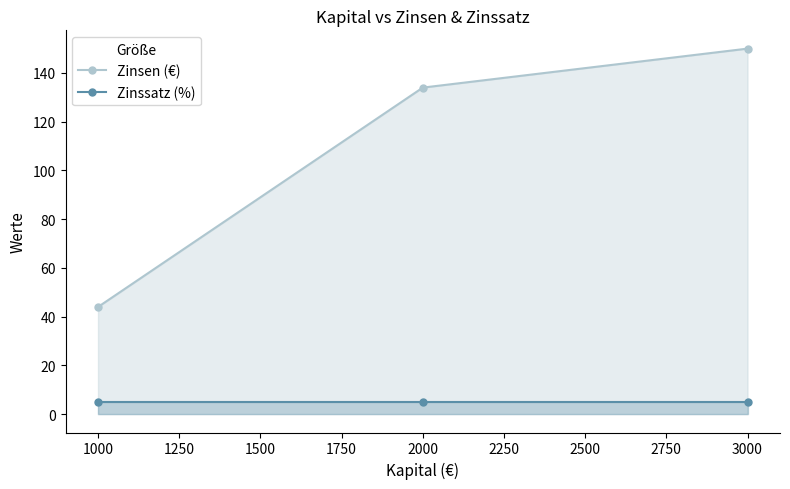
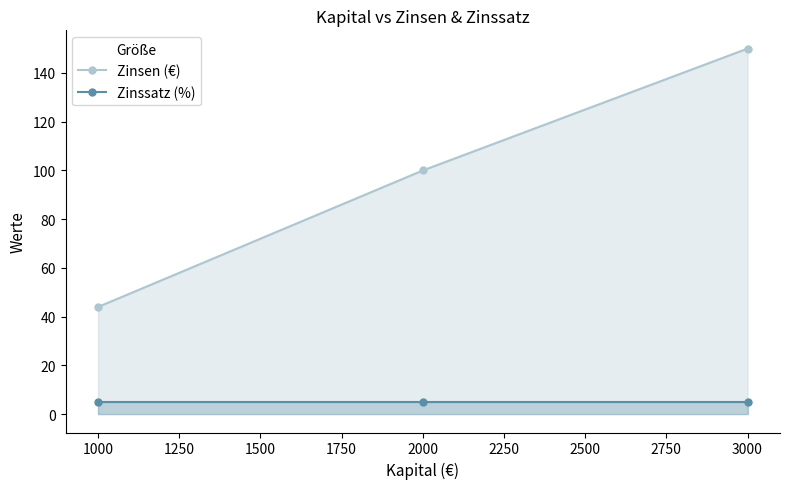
  {
    "Zinsen (€)": {
      "1000": 44,
-     "2000": 134,
+     "2000": 100,
      "3000": 150
    },
    "Zinssatz (%)": {
      "1000": 5,
      "2000": 5,
      "3000": 5
    }
  }
